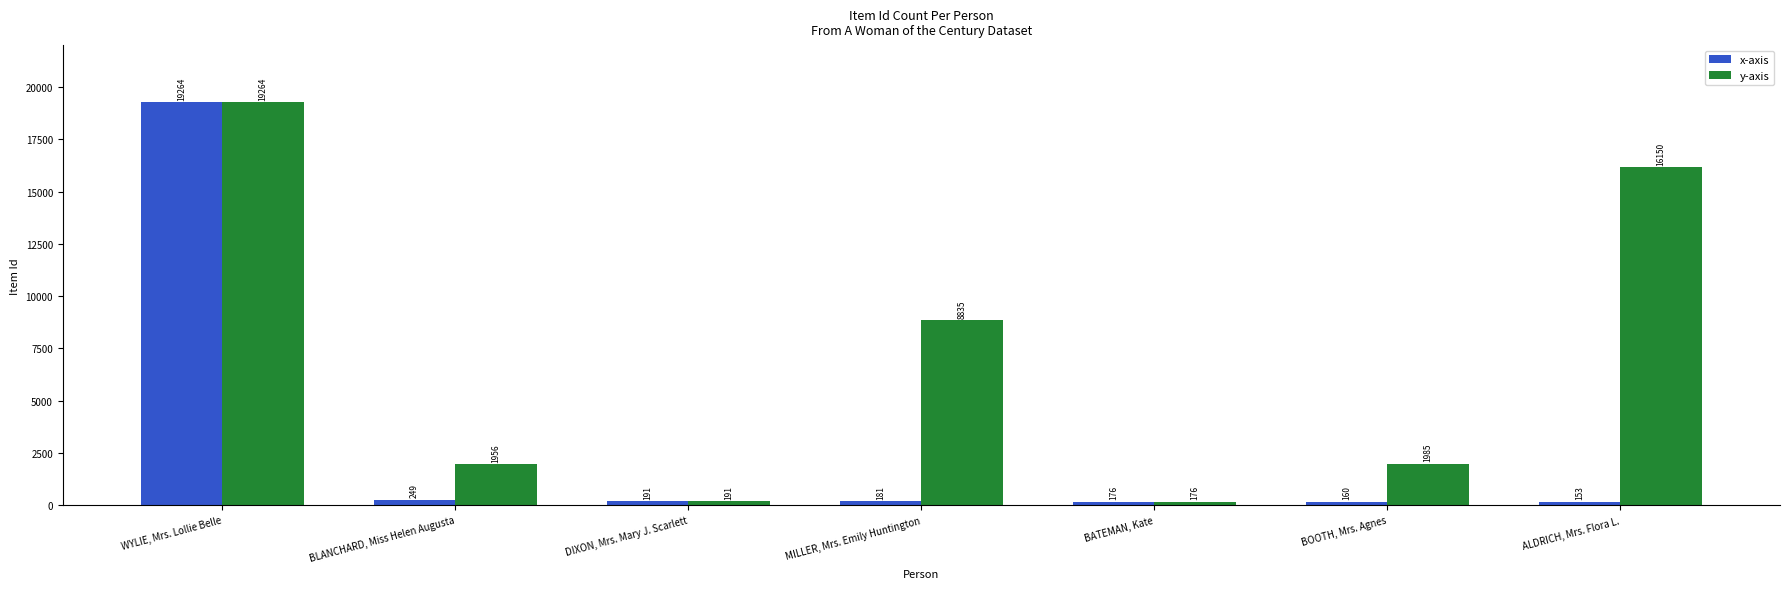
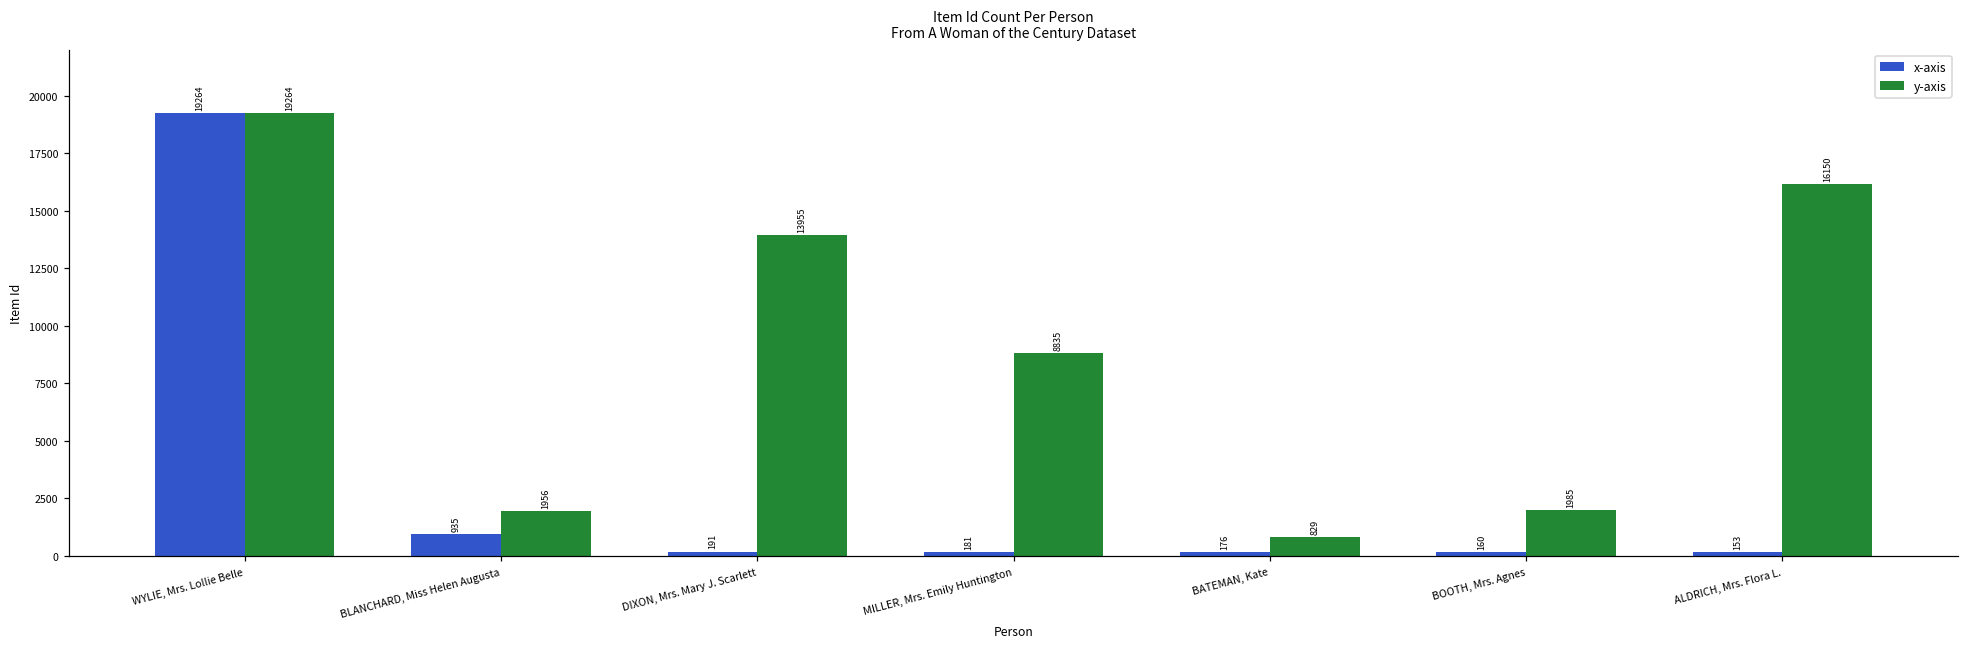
  {
    "x-axis": {
      "WYLIE, Mrs. Lollie Belle": 19264,
-     "BLANCHARD, Miss Helen Augusta": 249,
+     "BLANCHARD, Miss Helen Augusta": 935,
      "DIXON, Mrs. Mary J. Scarlett": 191,
      "MILLER, Mrs. Emily Huntington": 181,
      "BATEMAN, Kate": 176,
      "BOOTH, Mrs. Agnes": 160,
      "ALDRICH, Mrs. Flora L.": 153
    },
    "y-axis": {
      "WYLIE, Mrs. Lollie Belle": 19264,
      "BLANCHARD, Miss Helen Augusta": 1956,
-     "DIXON, Mrs. Mary J. Scarlett": 191,
+     "DIXON, Mrs. Mary J. Scarlett": 13955,
      "MILLER, Mrs. Emily Huntington": 8835,
-     "BATEMAN, Kate": 176,
+     "BATEMAN, Kate": 829,
      "BOOTH, Mrs. Agnes": 1985,
      "ALDRICH, Mrs. Flora L.": 16150
    }
  }
